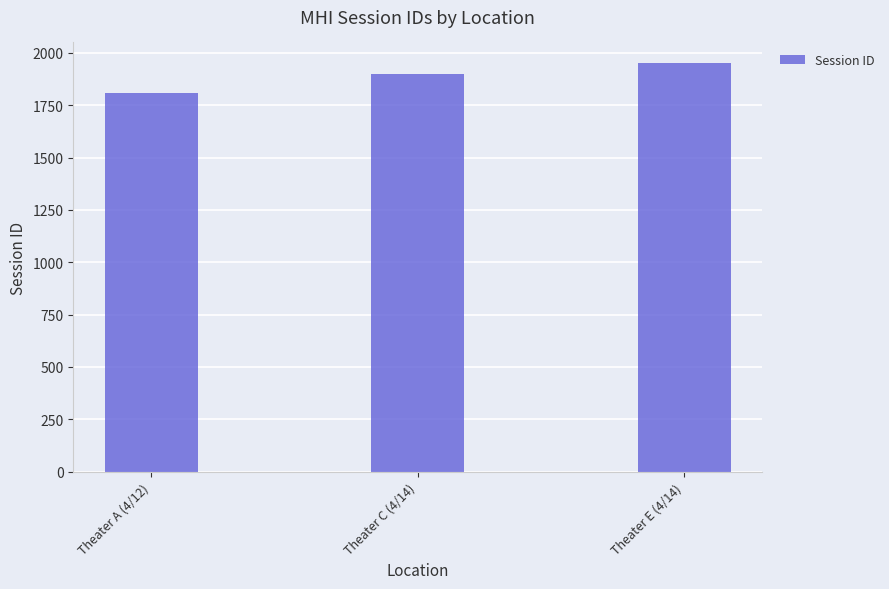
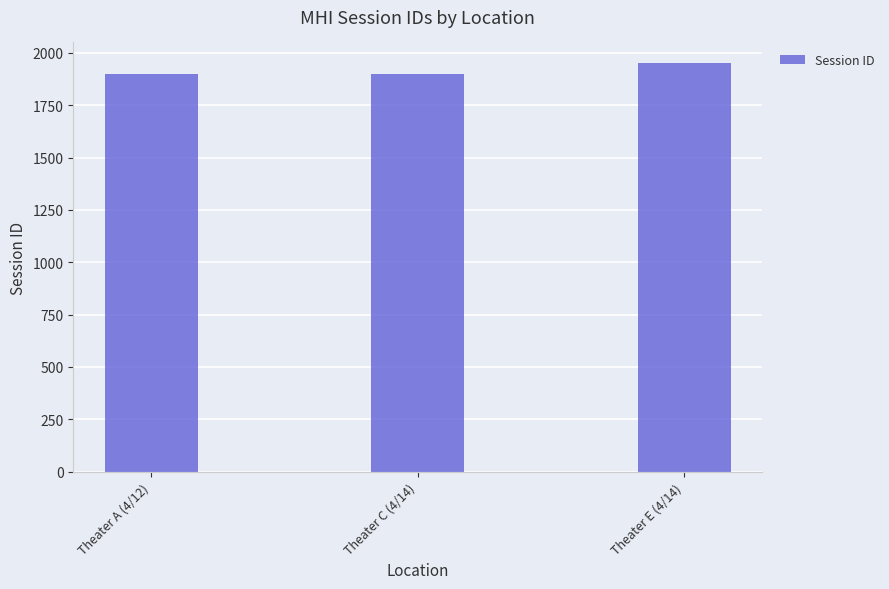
  {
-   "Theater A (4/12)": 1810,
+   "Theater A (4/12)": 1900,
    "Theater C (4/14)": 1900,
    "Theater E (4/14)": 1950
  }
